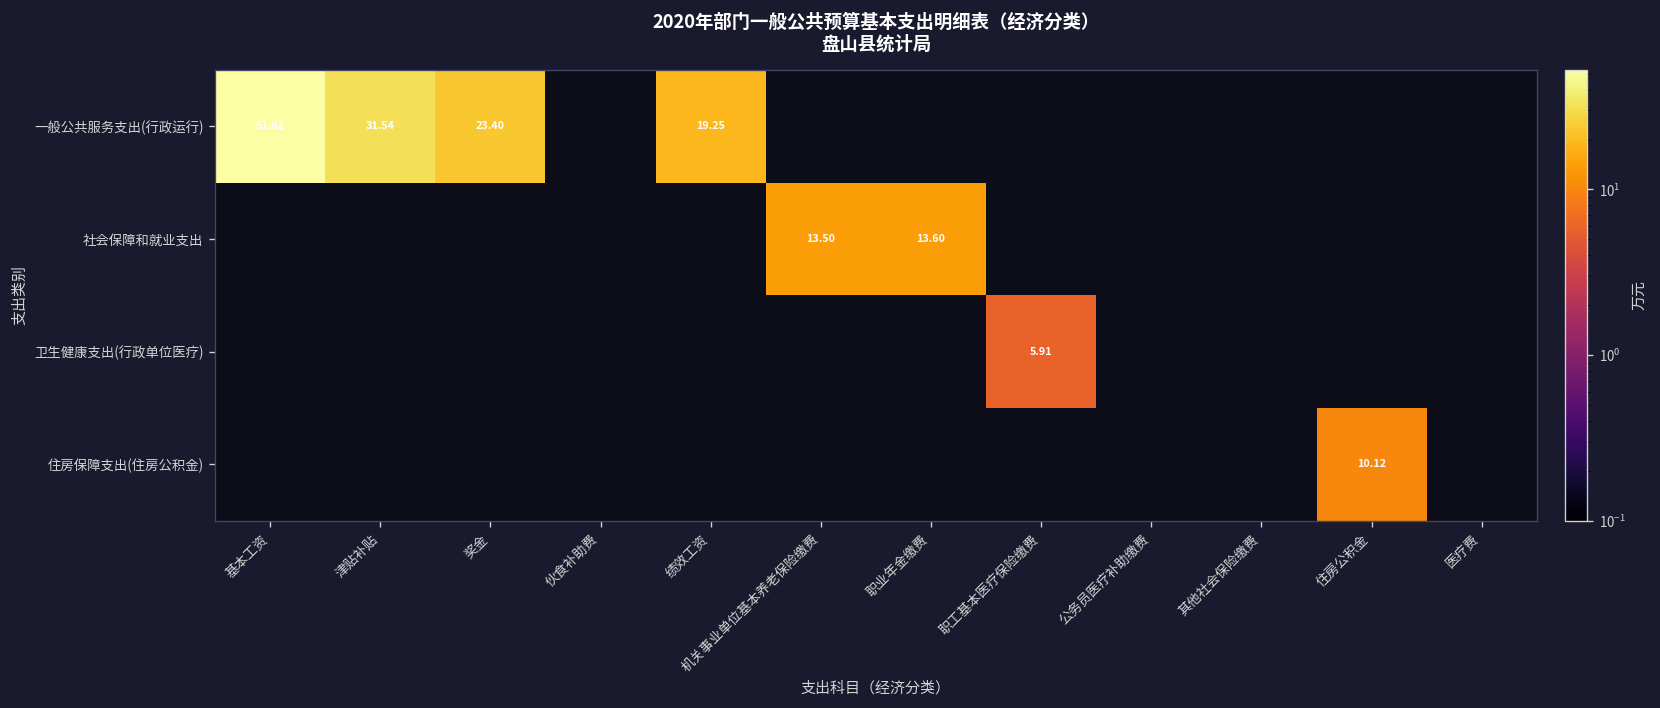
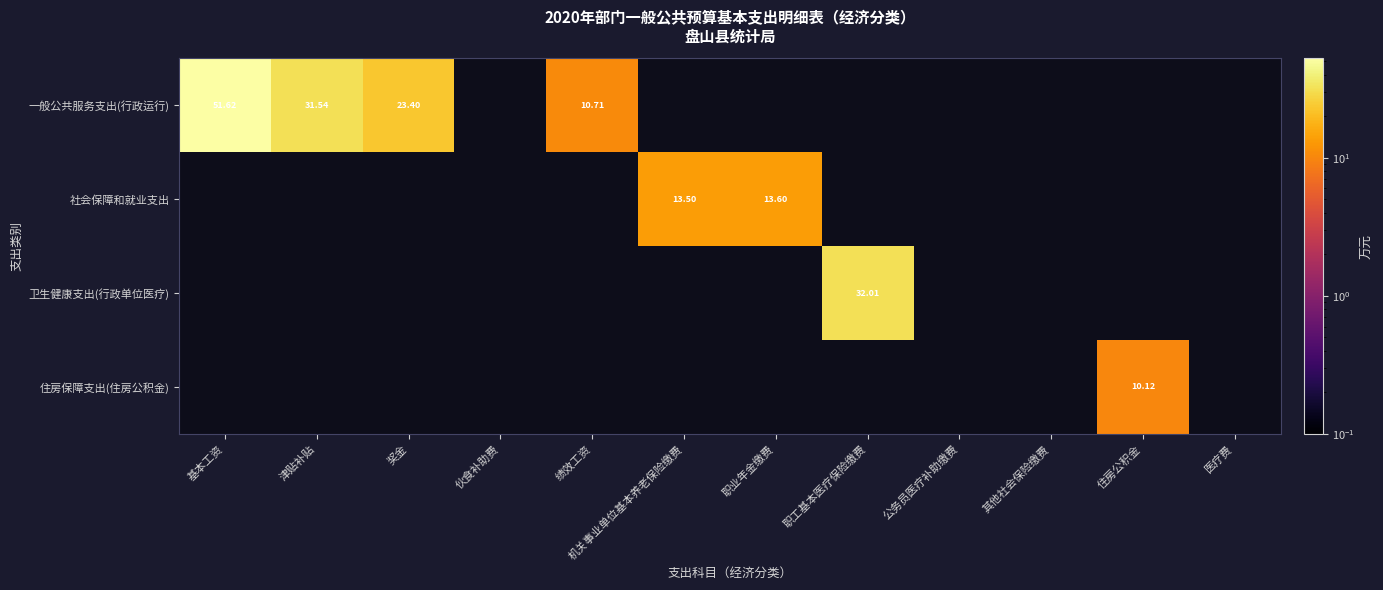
  {
    "一般公共服务支出(行政运行)": {
      "基本工资": 51.62,
      "津贴补贴": 31.54,
      "奖金": 23.40,
-     "绩效工资": 19.25
+     "绩效工资": 10.71
    },
    "社会保障和就业支出": {
      "机关事业单位基本养老保险缴费": 13.50,
      "职业年金缴费": 13.60
    },
    "卫生健康支出(行政单位医疗)": {
-     "职工基本医疗保险缴费": 5.91
+     "职工基本医疗保险缴费": 32.01
    },
    "住房保障支出(住房公积金)": {
      "住房公积金": 10.12
    }
  }
